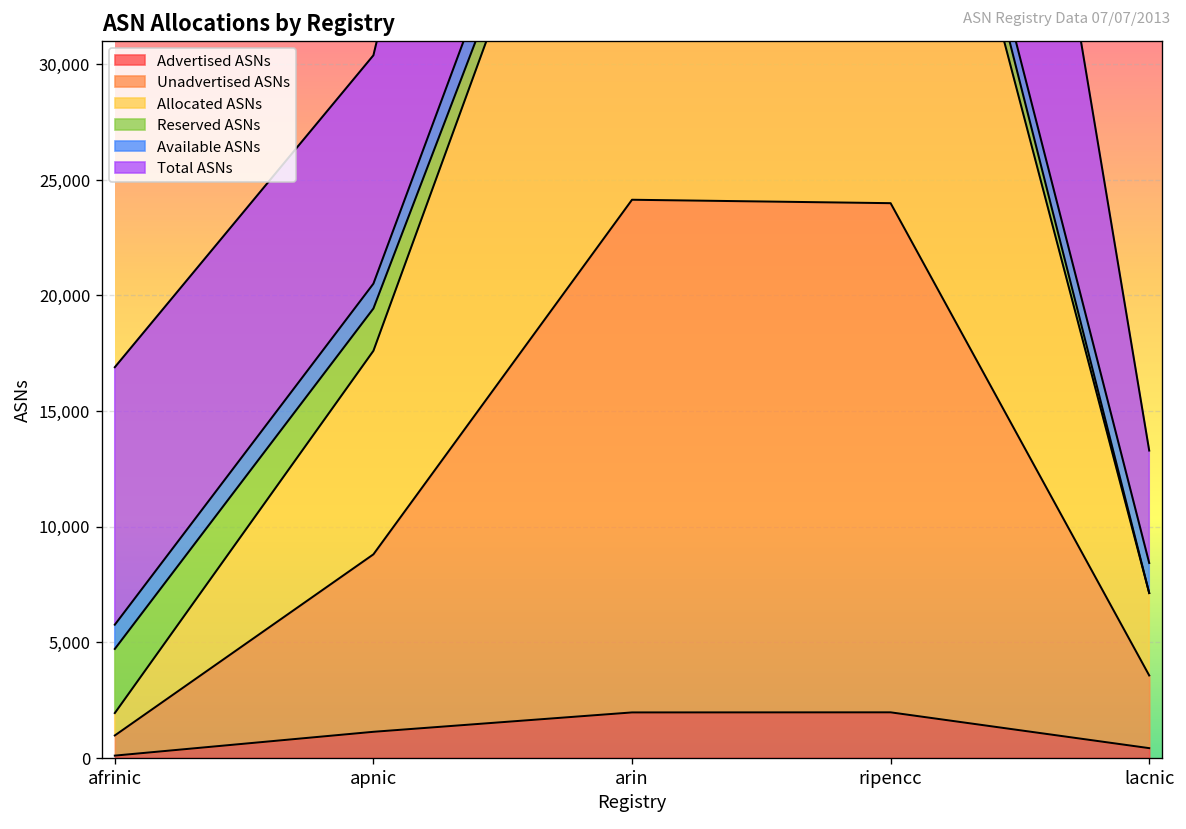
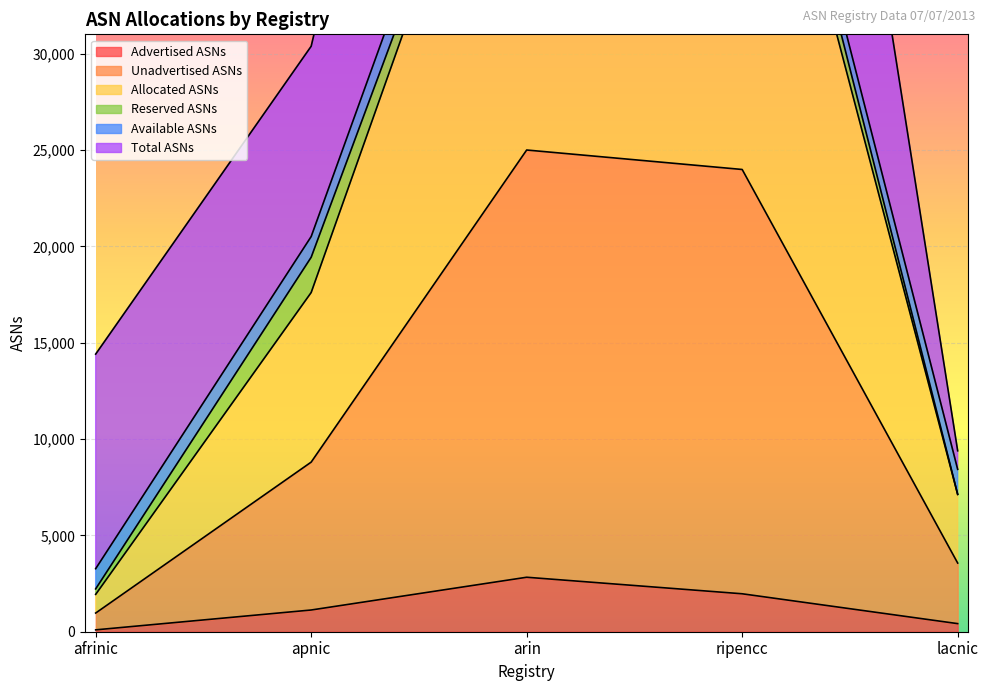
  {
    "Advertised ASNs": {
      "afrinic": "100",
      "apnic": "1,100",
-     "arin": "2,000",
+     "arin": "2,800",
      "ripencc": "2,000",
      "lacnic": "400"
    },
    "Unadvertised ASNs": {
      "afrinic": "900",
      "apnic": "7,700",
      "arin": "22,200",
      "ripencc": "22,000",
      "lacnic": "3,100"
    },
    "Allocated ASNs": {
      "afrinic": "1,000",
      "apnic": "8,800"
    },
    "Reserved ASNs": {
-     "afrinic": "2,800",
+     "afrinic": "300",
      "apnic": "1,800"
    },
    "Available ASNs": {
      "afrinic": "1,000",
      "apnic": "1,100",
      "lacnic": "1,300"
    },
    "Total ASNs": {
      "afrinic": "11,100",
      "apnic": "9,900",
-     "lacnic": "4,900"
+     "lacnic": "1,000"
    }
  }
